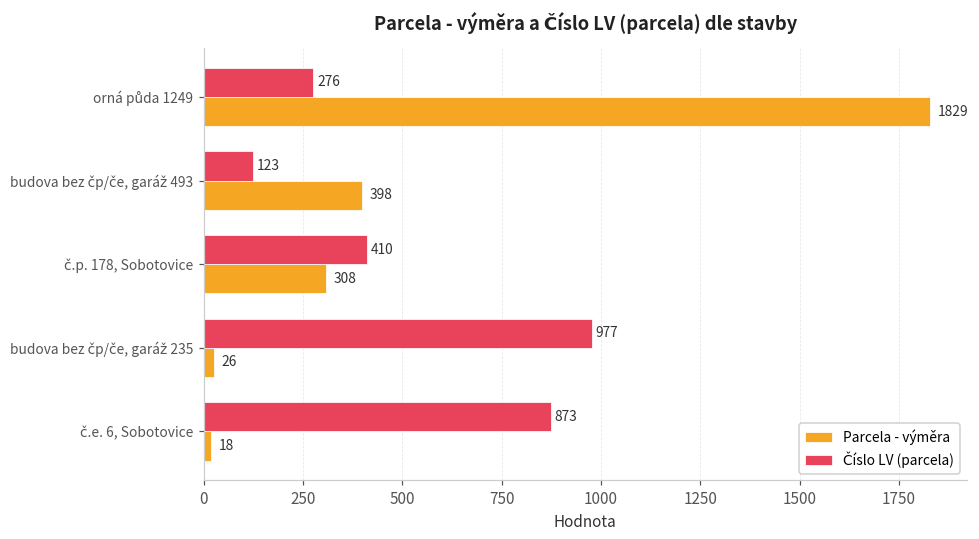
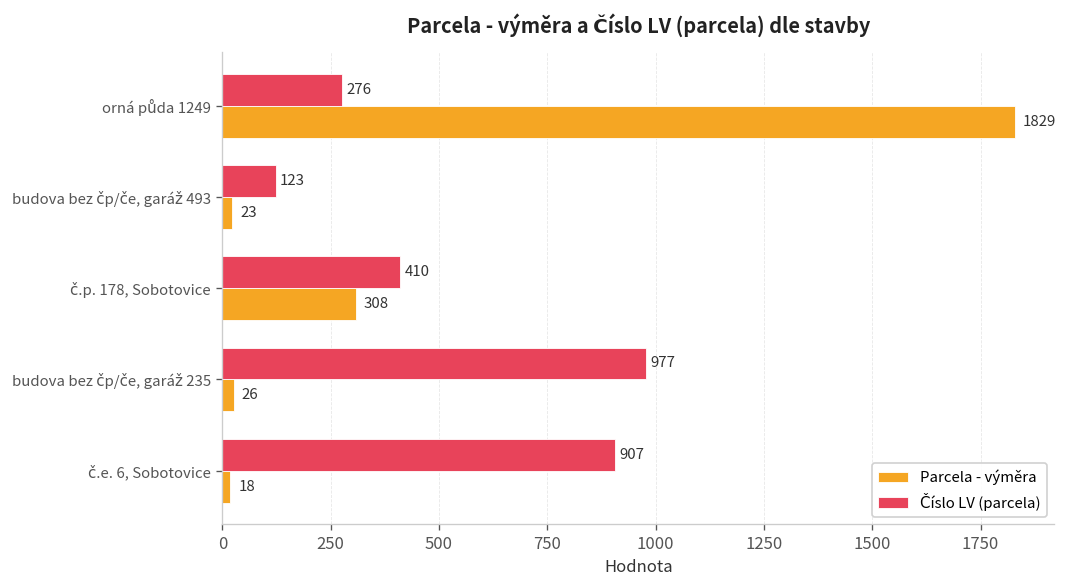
  {
    "Parcela - výměra": {
      "orná půda 1249": 1829,
-     "budova bez čp/če, garáž 493": 398,
+     "budova bez čp/če, garáž 493": 23,
      "č.p. 178, Sobotovice": 308,
      "budova bez čp/če, garáž 235": 26,
      "č.e. 6, Sobotovice": 18
    },
    "Číslo LV (parcela)": {
      "orná půda 1249": 276,
      "budova bez čp/če, garáž 493": 123,
      "č.p. 178, Sobotovice": 410,
      "budova bez čp/če, garáž 235": 977,
-     "č.e. 6, Sobotovice": 873
+     "č.e. 6, Sobotovice": 907
    }
  }
